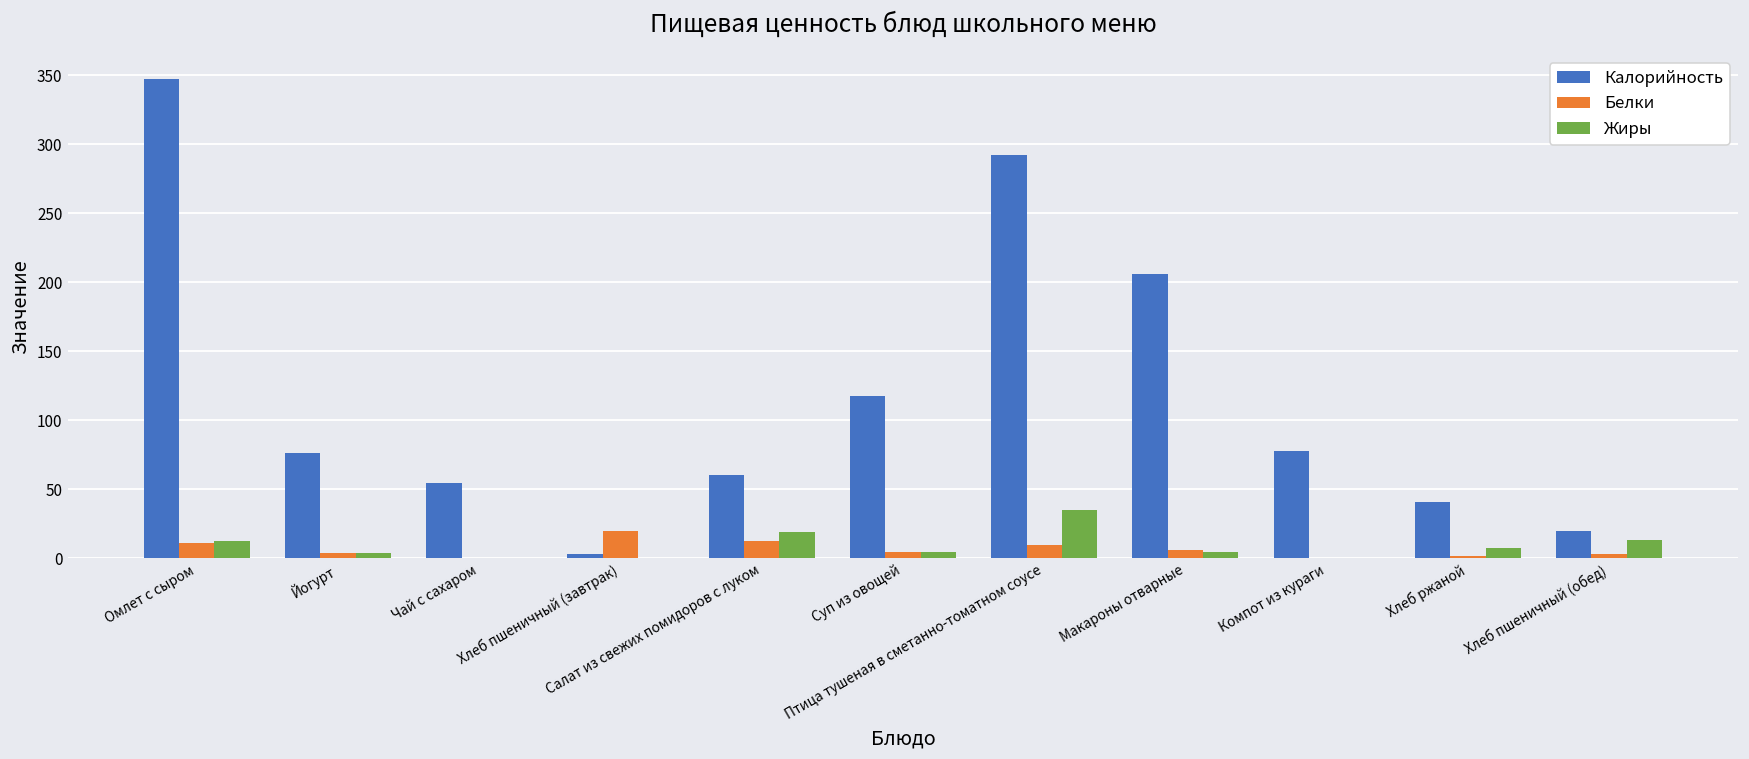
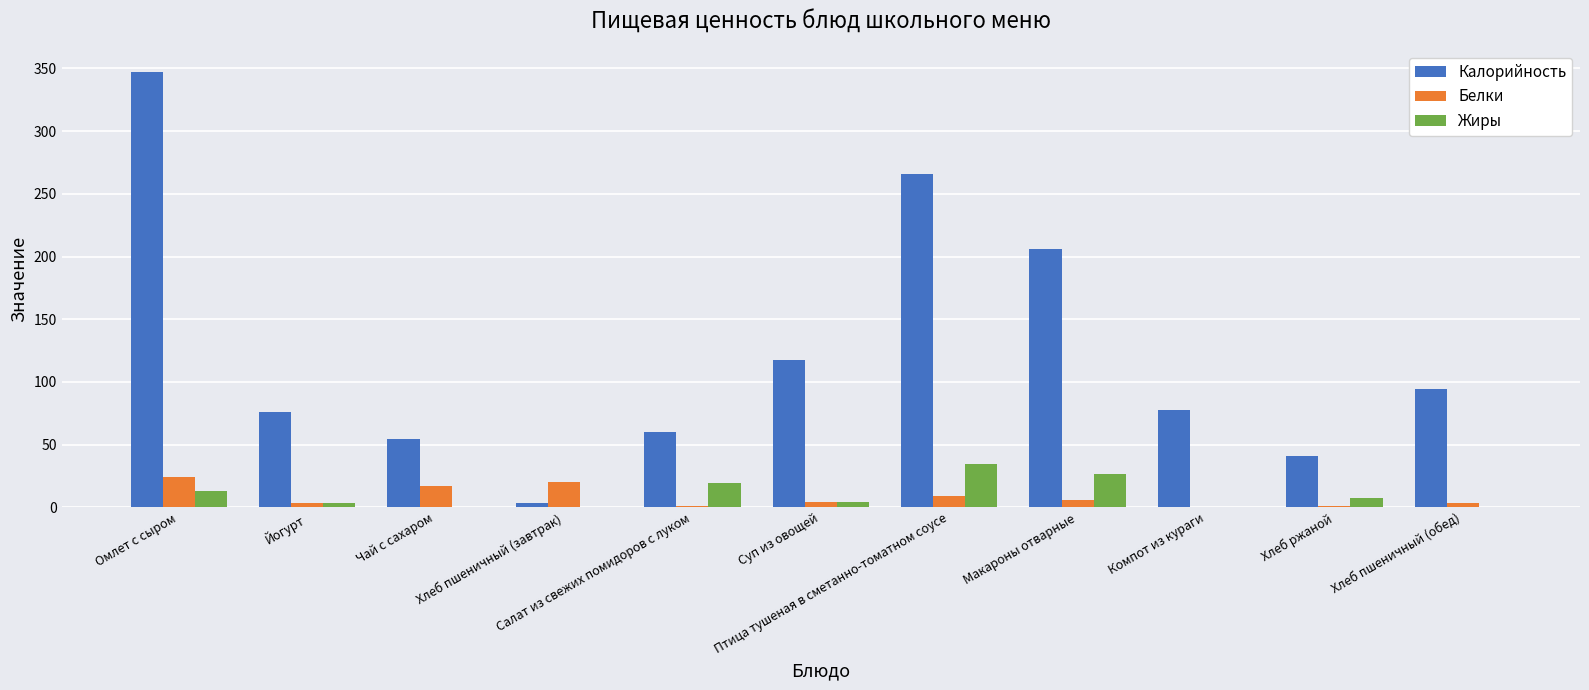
  {
    "Калорийность": {
      "Омлет с сыром": 347,
      "Йогурт": 76,
      "Чай с сахаром": 54,
      "Хлеб пшеничный (завтрак)": 3,
      "Салат из свежих помидоров с луком": 60,
      "Суп из овощей": 118,
-     "Птица тушеная в сметанно-томатном соусе": 292,
+     "Птица тушеная в сметанно-томатном соусе": 266,
      "Макароны отварные": 206,
      "Компот из кураги": 77,
      "Хлеб ржаной": 41,
-     "Хлеб пшеничный (обед)": 20
+     "Хлеб пшеничный (обед)": 95
    },
    "Белки": {
-     "Омлет с сыром": 11,
+     "Омлет с сыром": 24,
      "Йогурт": 4,
-     "Чай с сахаром": 0,
+     "Чай с сахаром": 17,
      "Хлеб пшеничный (завтрак)": 20,
-     "Салат из свежих помидоров с луком": 12,
+     "Салат из свежих помидоров с луком": 1,
      "Суп из овощей": 5,
      "Птица тушеная в сметанно-томатном соусе": 9,
      "Макароны отварные": 6,
      "Компот из кураги": 0,
      "Хлеб пшеничный (обед)": 3
    },
    "Жиры": {
      "Омлет с сыром": 13,
      "Йогурт": 3,
      "Чай с сахаром": 0,
      "Салат из свежих помидоров с луком": 19,
      "Суп из овощей": 4,
      "Птица тушеная в сметанно-томатном соусе": 35,
-     "Макароны отварные": 5,
+     "Макароны отварные": 26,
      "Компот из кураги": 0,
      "Хлеб ржаной": 8,
-     "Хлеб пшеничный (обед)": 13
+     "Хлеб пшеничный (обед)": 0
    }
  }
